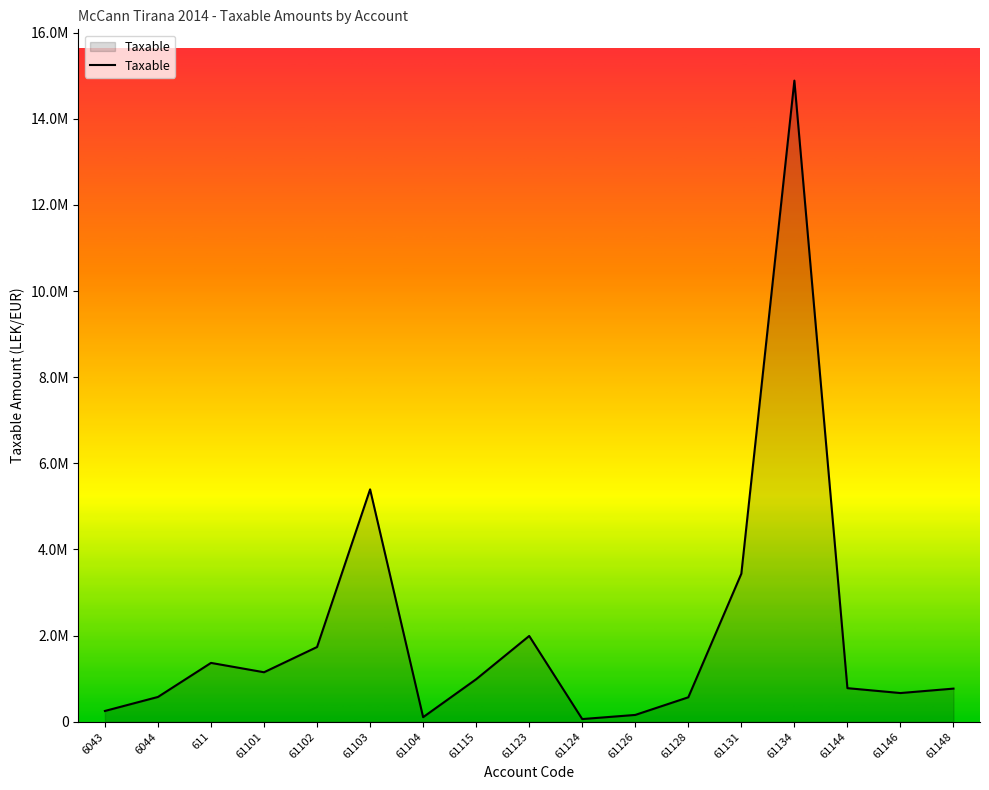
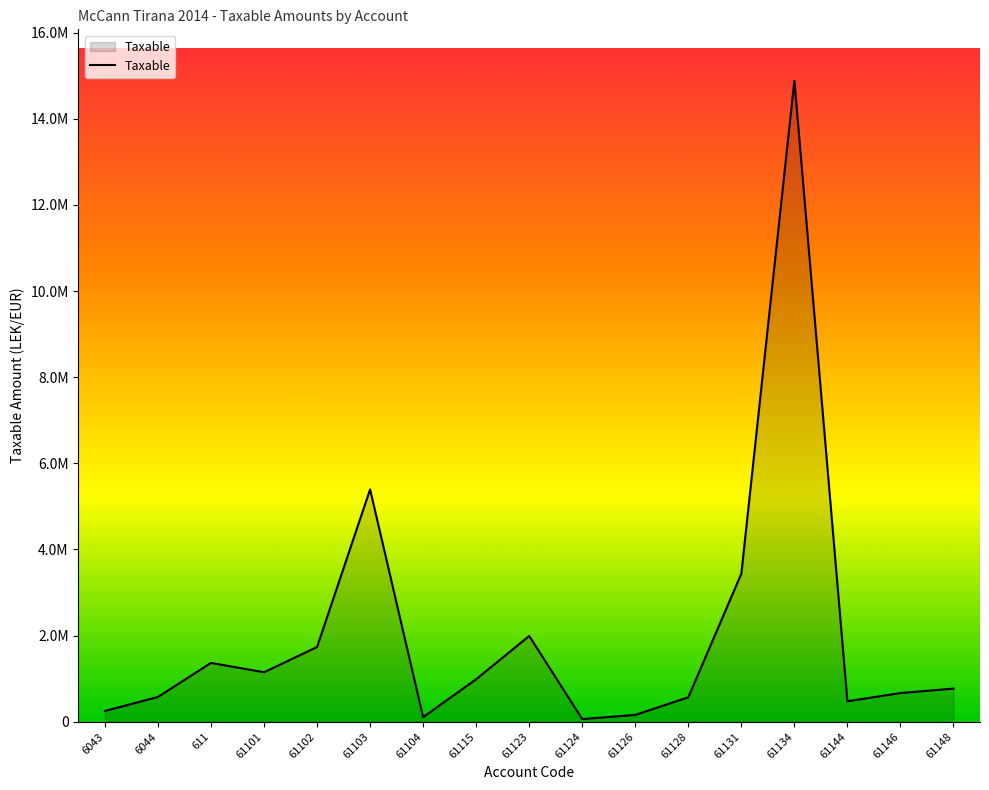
  {
    "6043": 300000,
    "6044": 600000,
    "611": 1400000,
    "61101": 1100000,
    "61102": 1700000,
    "61103": 5400000,
    "61104": 100000,
    "61115": 1000000,
    "61123": 2000000,
    "61124": 100000,
    "61126": 200000,
    "61128": 600000,
    "61131": 3400000,
    "61134": 14900000,
-   "61144": 800000,
+   "61144": 500000,
    "61146": 700000,
    "61148": 800000
  }
